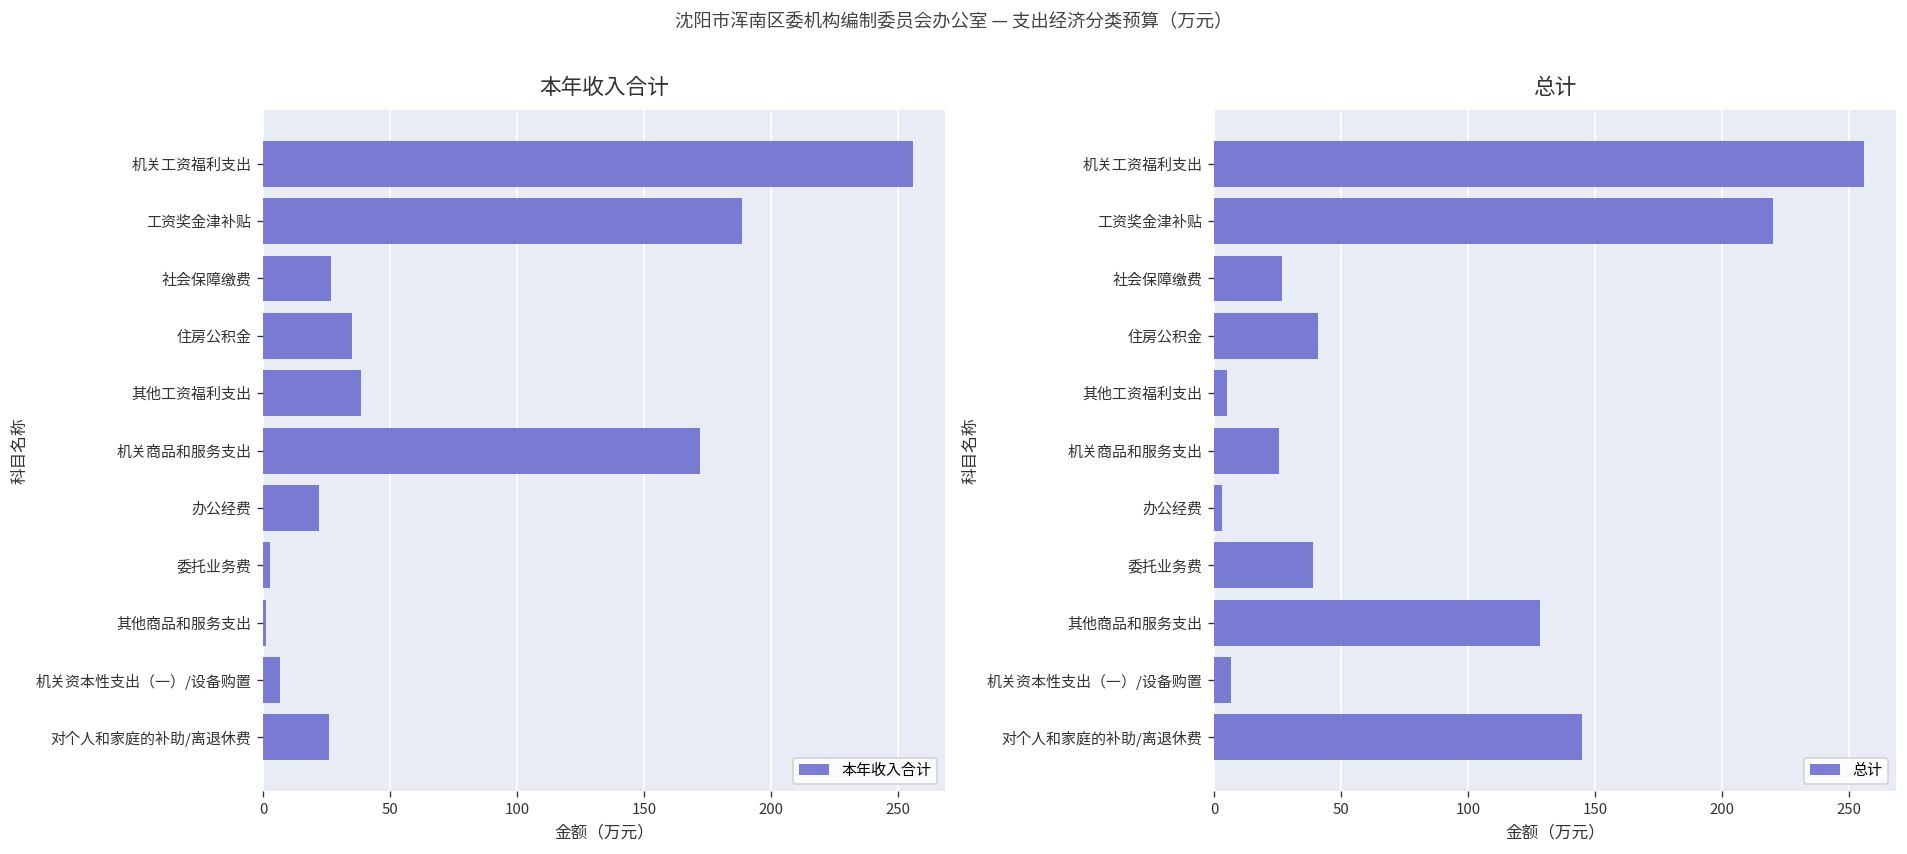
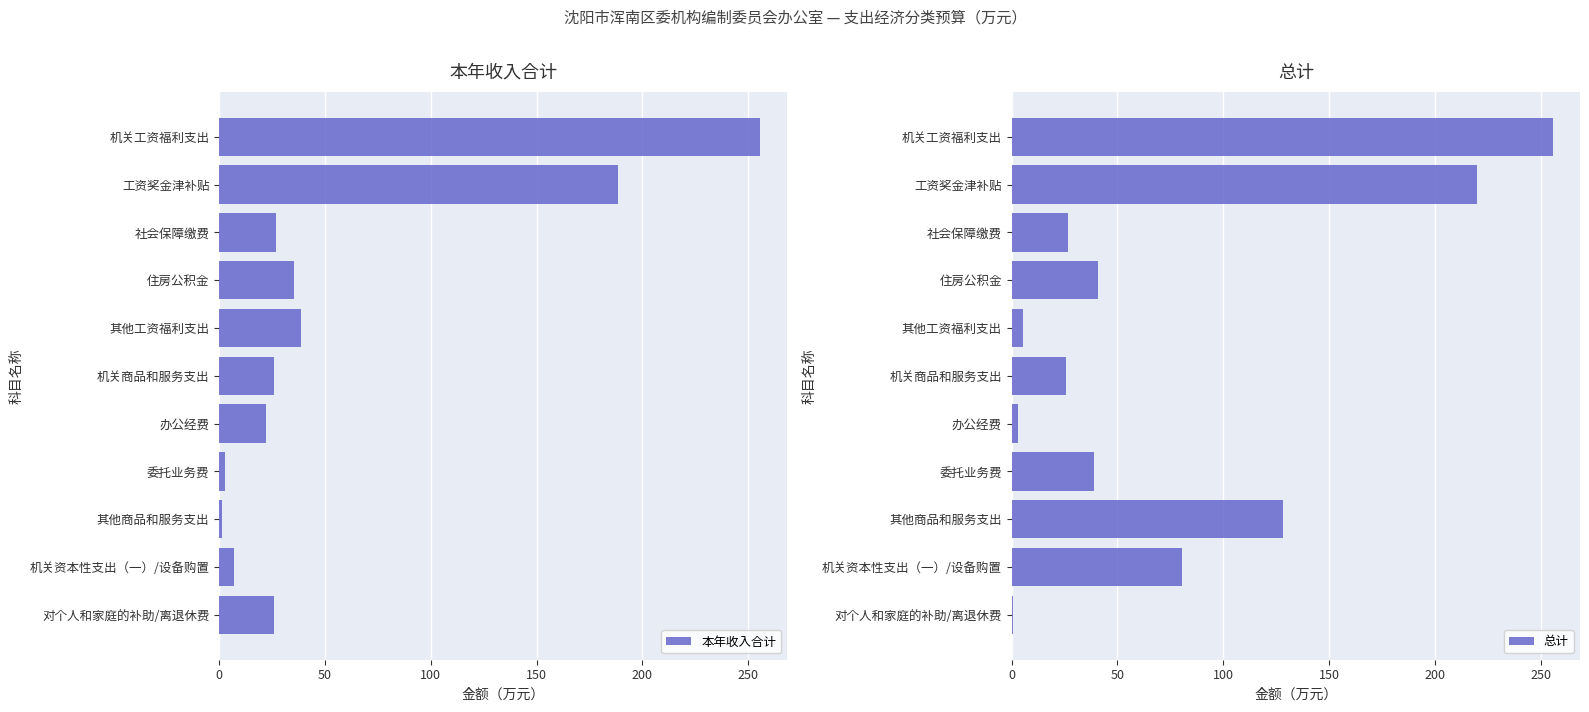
  {
    "本年收入合计": {
      "机关工资福利支出": 256,
      "工资奖金津补贴": 189,
      "社会保障缴费": 27,
      "住房公积金": 35,
      "其他工资福利支出": 39,
-     "机关商品和服务支出": 172,
+     "机关商品和服务支出": 26,
      "办公经费": 22,
      "委托业务费": 3,
      "机关资本性支出（一）/设备购置": 7,
      "对个人和家庭的补助/离退休费": 26
    },
    "总计": {
      "机关工资福利支出": 256,
      "工资奖金津补贴": 220,
      "社会保障缴费": 27,
      "住房公积金": 41,
      "其他工资福利支出": 5,
      "机关商品和服务支出": 26,
      "办公经费": 3,
      "委托业务费": 39,
      "其他商品和服务支出": 128,
-     "机关资本性支出（一）/设备购置": 7,
-     "对个人和家庭的补助/离退休费": 145
+     "机关资本性支出（一）/设备购置": 81,
+     "对个人和家庭的补助/离退休费": 0
    }
  }
